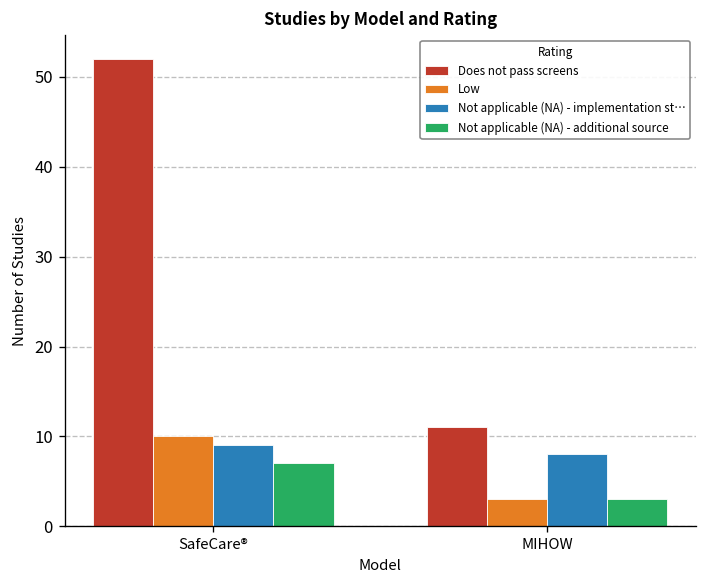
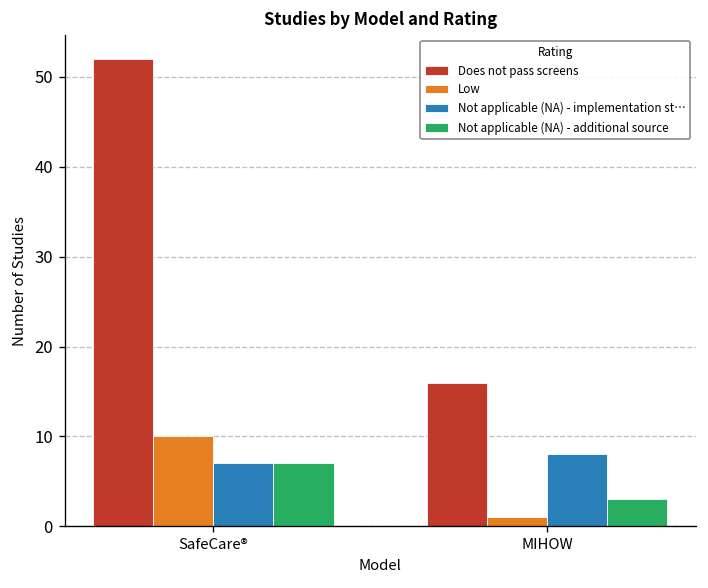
  {
    "Does not pass screens": {
      "SafeCare®": 52,
-     "MIHOW": 11
+     "MIHOW": 16
    },
    "Low": {
      "SafeCare®": 10,
-     "MIHOW": 3
+     "MIHOW": 1
    },
    "Not applicable (NA) - implementation st…": {
-     "SafeCare®": 9,
+     "SafeCare®": 7,
      "MIHOW": 8
    },
    "Not applicable (NA) - additional source": {
      "SafeCare®": 7,
      "MIHOW": 3
    }
  }
